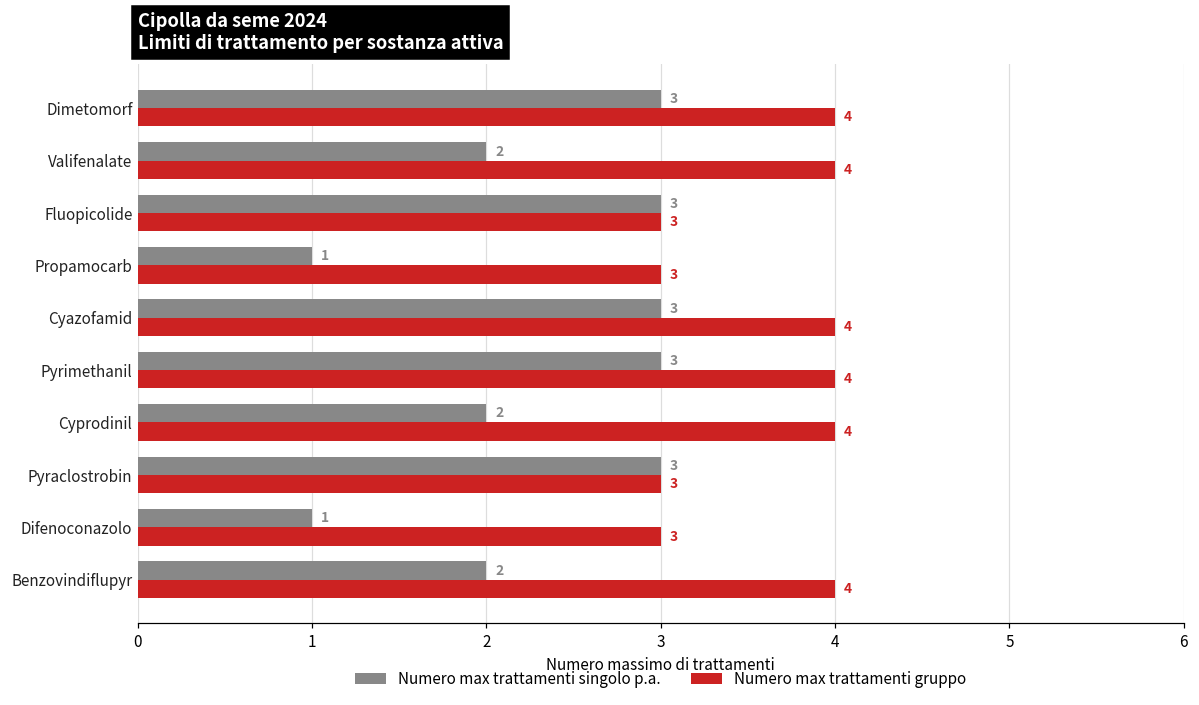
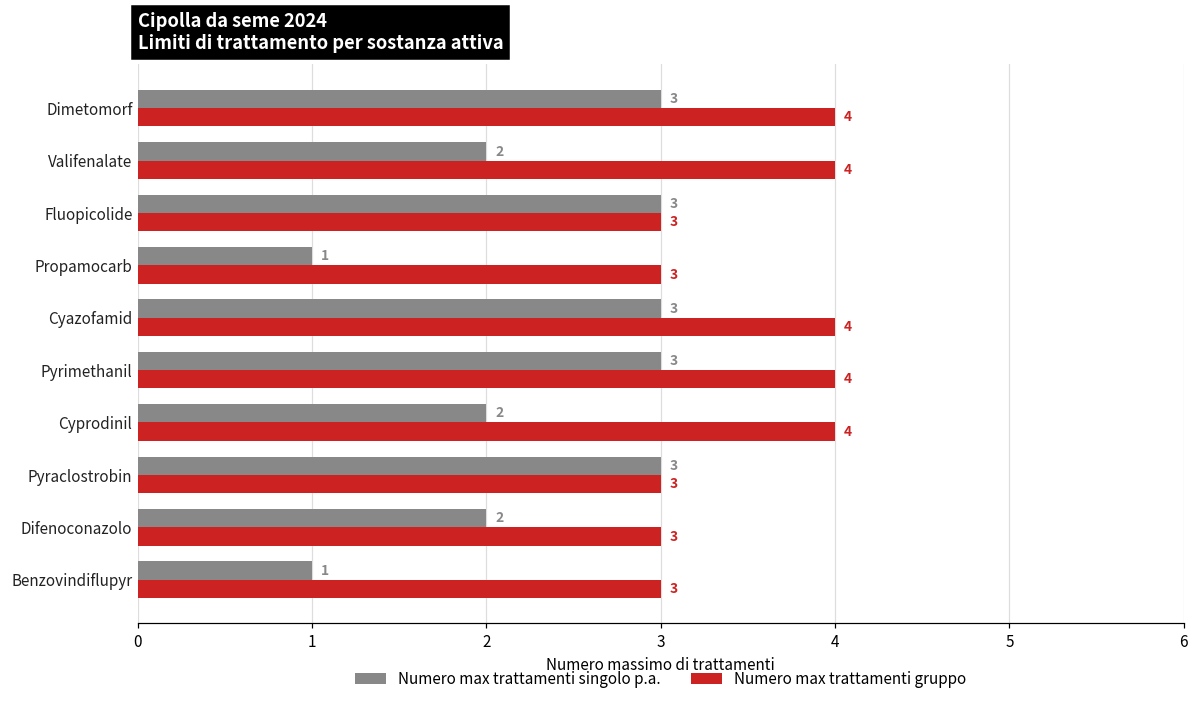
  {
    "Numero max trattamenti singolo p.a.": {
      "Dimetomorf": 3,
      "Valifenalate": 2,
      "Fluopicolide": 3,
      "Propamocarb": 1,
      "Cyazofamid": 3,
      "Pyrimethanil": 3,
      "Cyprodinil": 2,
      "Pyraclostrobin": 3,
-     "Difenoconazolo": 1,
-     "Benzovindiflupyr": 2
+     "Difenoconazolo": 2,
+     "Benzovindiflupyr": 1
    },
    "Numero max trattamenti gruppo": {
      "Dimetomorf": 4,
      "Valifenalate": 4,
      "Fluopicolide": 3,
      "Propamocarb": 3,
      "Cyazofamid": 4,
      "Pyrimethanil": 4,
      "Cyprodinil": 4,
      "Pyraclostrobin": 3,
      "Difenoconazolo": 3,
-     "Benzovindiflupyr": 4
+     "Benzovindiflupyr": 3
    }
  }
